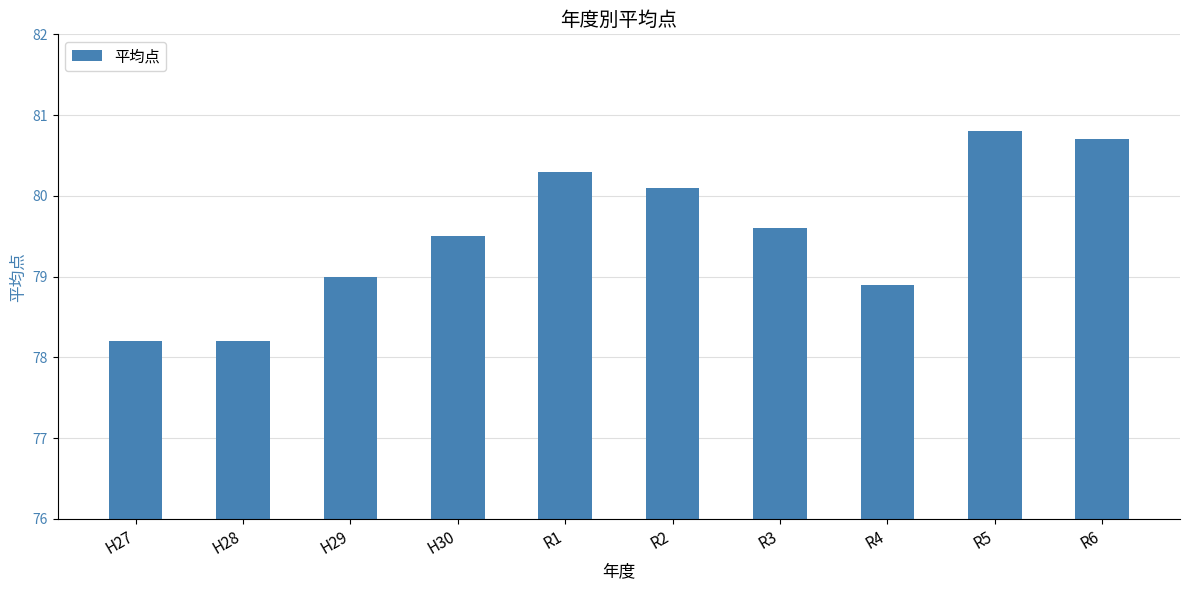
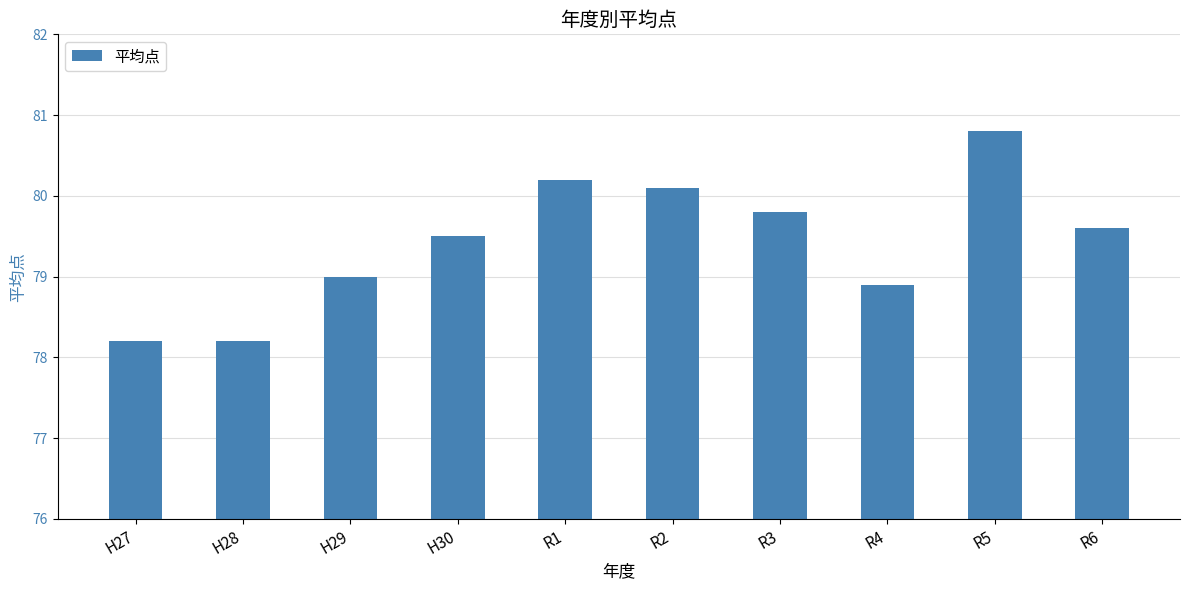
  {
    "H27": 78.2,
    "H28": 78.2,
    "H29": 79.0,
    "H30": 79.5,
-   "R1": 80.3,
+   "R1": 80.2,
    "R2": 80.1,
-   "R3": 79.6,
+   "R3": 79.8,
    "R4": 78.9,
    "R5": 80.8,
-   "R6": 80.7
+   "R6": 79.6
  }
